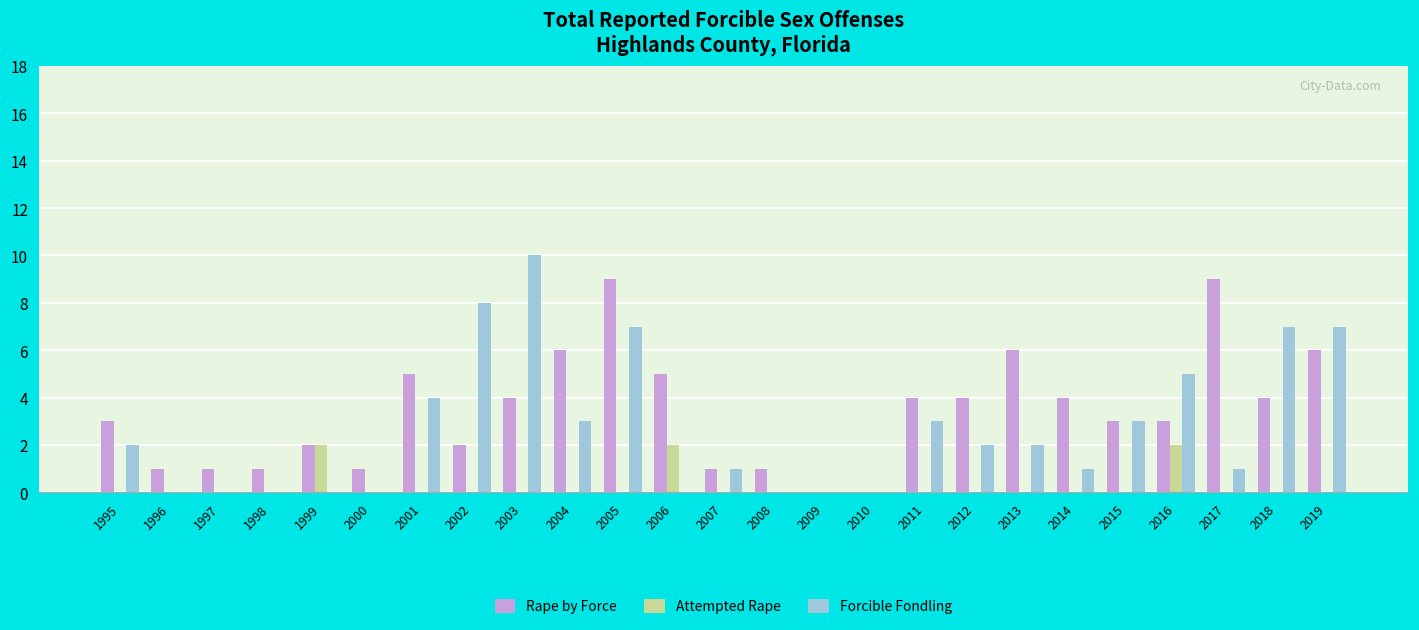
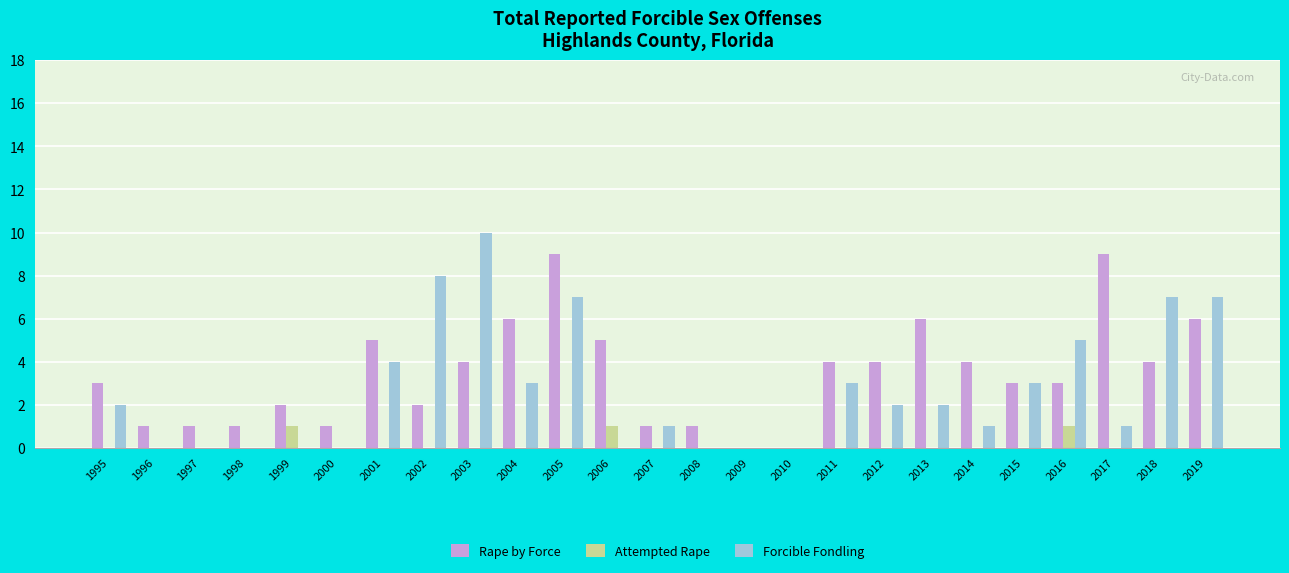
  {
    "Attempted Rape": {
      "1995": 0,
      "1996": 0,
      "1997": 0,
      "1998": 0,
-     "1999": 2,
+     "1999": 1,
      "2000": 0,
      "2001": 0,
      "2002": 0,
      "2003": 0,
      "2004": 0,
      "2005": 0,
-     "2006": 2,
+     "2006": 1,
      "2007": 0,
      "2008": 0,
      "2009": 0,
      "2010": 0,
      "2011": 0,
      "2012": 0,
      "2013": 0,
      "2014": 0,
      "2015": 0,
-     "2016": 2,
+     "2016": 1,
      "2017": 0,
      "2018": 0,
      "2019": 0
    }
  }
